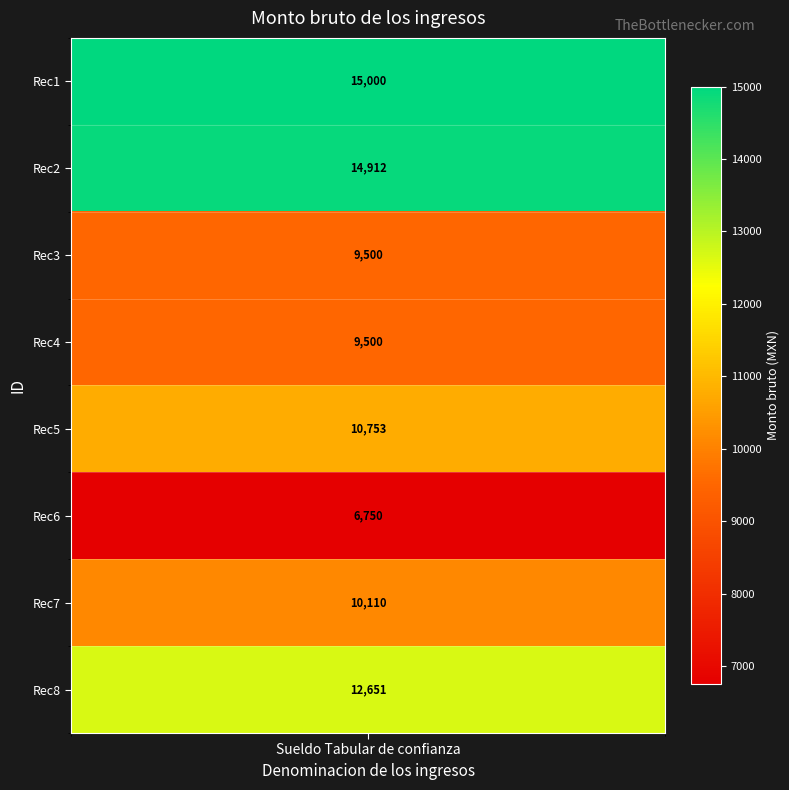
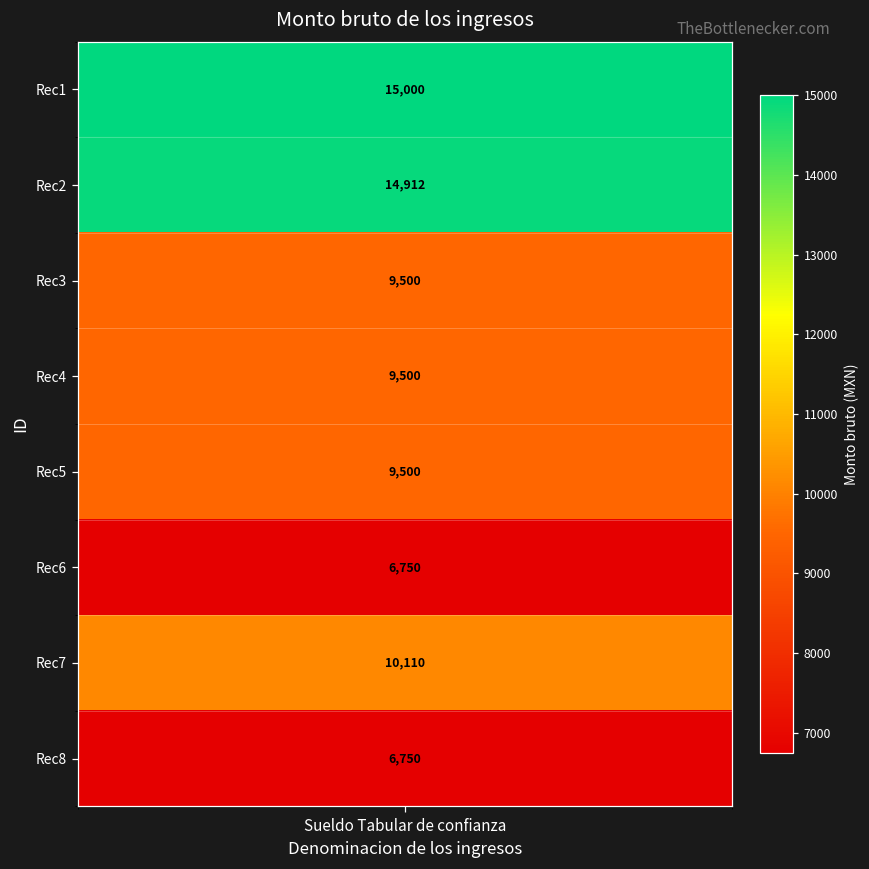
  {
    "Rec1": {
      "Sueldo Tabular de confianza": "15,000"
    },
    "Rec2": {
      "Sueldo Tabular de confianza": "14,912"
    },
    "Rec3": {
      "Sueldo Tabular de confianza": "9,500"
    },
    "Rec4": {
      "Sueldo Tabular de confianza": "9,500"
    },
    "Rec5": {
-     "Sueldo Tabular de confianza": "10,753"
+     "Sueldo Tabular de confianza": "9,500"
    },
    "Rec6": {
      "Sueldo Tabular de confianza": "6,750"
    },
    "Rec7": {
      "Sueldo Tabular de confianza": "10,110"
    },
    "Rec8": {
-     "Sueldo Tabular de confianza": "12,651"
+     "Sueldo Tabular de confianza": "6,750"
    }
  }
